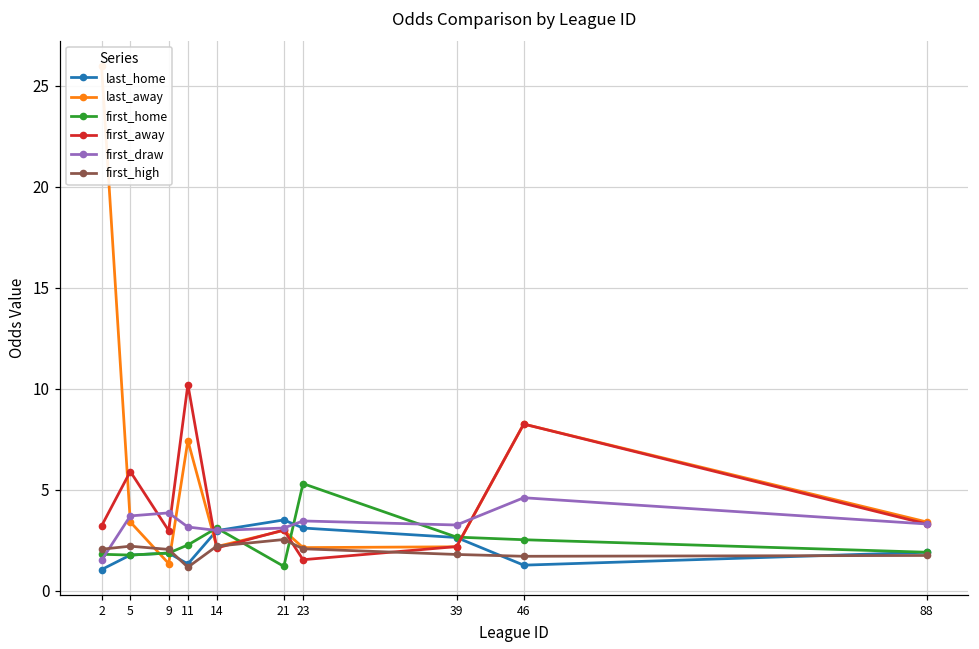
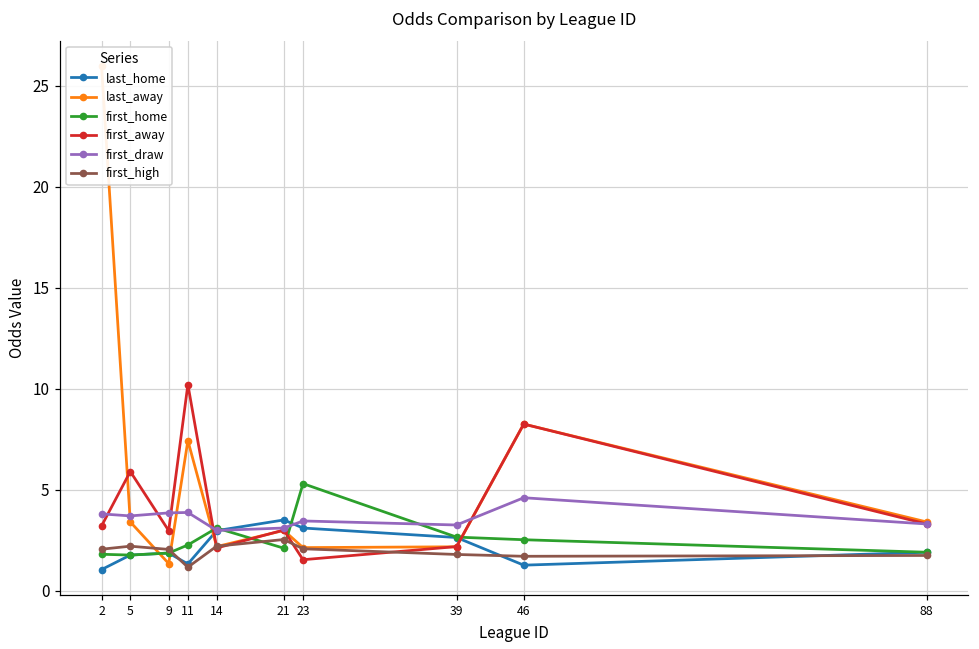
  {
    "last_home": {
      "2": 1.0,
      "11": 1.3,
      "21": 3.5,
      "23": 3.1,
      "46": 1.3
    },
    "last_away": {
      "5": 3.4,
      "9": 1.3,
      "11": 7.4
    },
    "first_home": {
      "2": 1.8,
      "11": 2.3,
-     "21": 1.2,
+     "21": 2.1,
      "23": 5.3,
      "46": 2.5
    },
    "first_away": {
      "2": 3.2,
      "5": 5.9,
      "9": 3.0,
      "11": 10.2,
      "23": 1.5
    },
    "first_draw": {
-     "2": 1.5,
+     "2": 3.8,
      "5": 3.7,
      "9": 3.9,
-     "11": 3.2,
+     "11": 3.9,
      "23": 3.5,
      "39": 3.3,
      "46": 4.6
    },
    "first_high": {
      "2": 2.1,
      "5": 2.2,
      "9": 2.0,
      "11": 1.2,
      "21": 2.5,
      "39": 1.8,
      "46": 1.7,
      "88": 1.7
    }
  }
